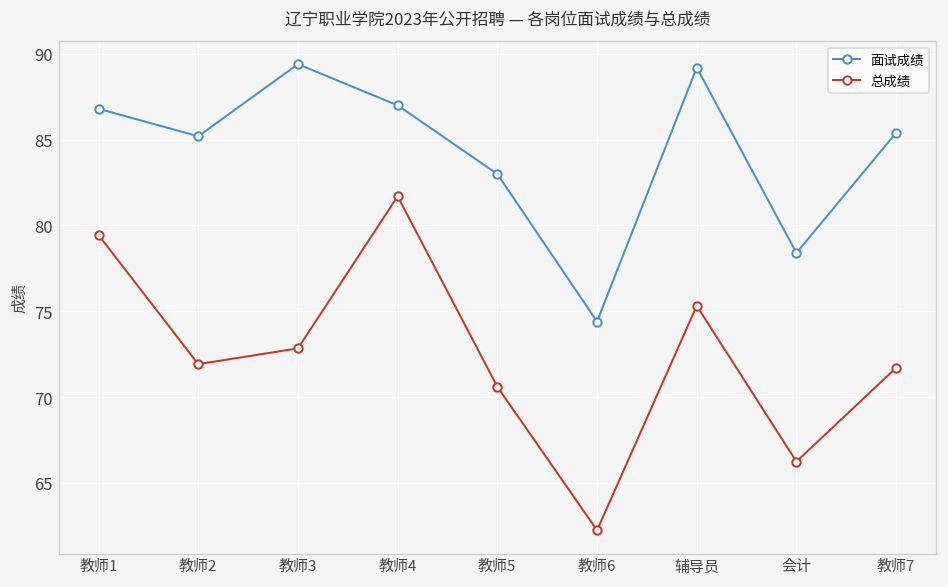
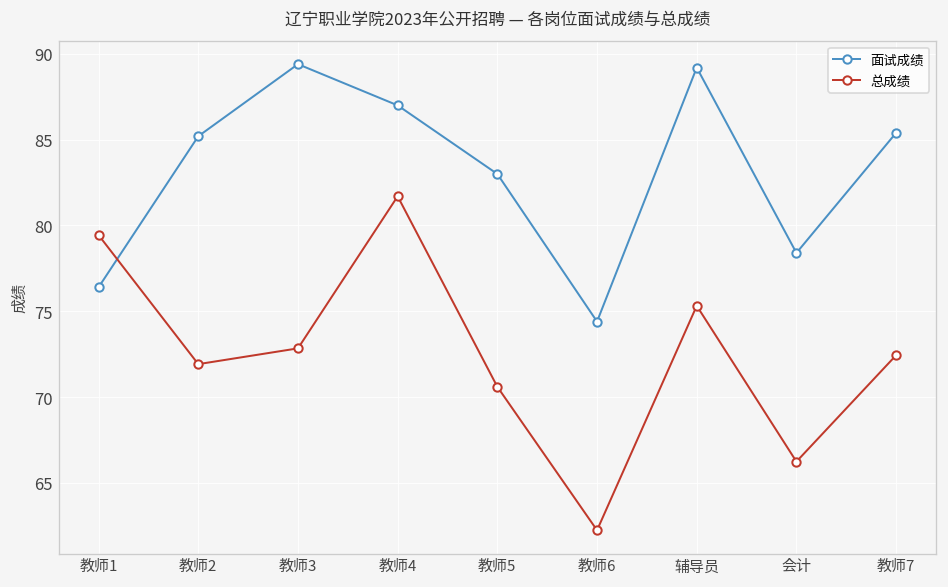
  {
    "面试成绩": {
-     "教师1": 86.8,
+     "教师1": 76.4,
      "教师2": 85.2,
      "教师3": 89.4,
      "教师4": 87.0,
      "教师5": 83.0,
      "教师6": 74.4,
      "辅导员": 89.2,
      "会计": 78.4,
      "教师7": 85.4
    },
    "总成绩": {
      "教师1": 79.4,
      "教师2": 71.9,
      "教师3": 72.8,
      "教师4": 81.7,
      "教师5": 70.6,
      "教师6": 62.2,
      "辅导员": 75.3,
      "会计": 66.2,
-     "教师7": 71.7
+     "教师7": 72.4
    }
  }
